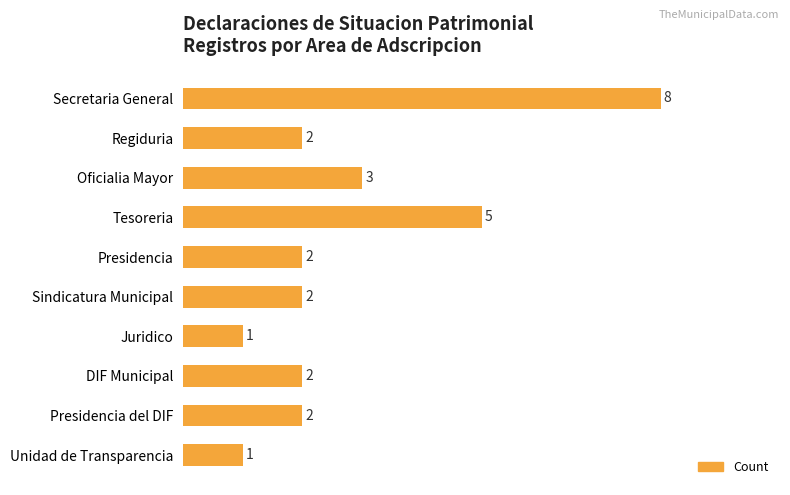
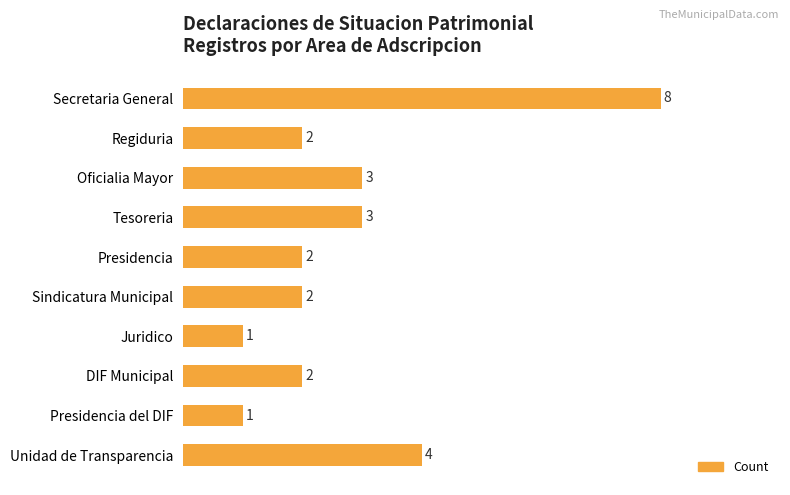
  {
    "Secretaria General": 8,
    "Regiduria": 2,
    "Oficialia Mayor": 3,
-   "Tesoreria": 5,
+   "Tesoreria": 3,
    "Presidencia": 2,
    "Sindicatura Municipal": 2,
    "Juridico": 1,
    "DIF Municipal": 2,
-   "Presidencia del DIF": 2,
-   "Unidad de Transparencia": 1
+   "Presidencia del DIF": 1,
+   "Unidad de Transparencia": 4
  }
